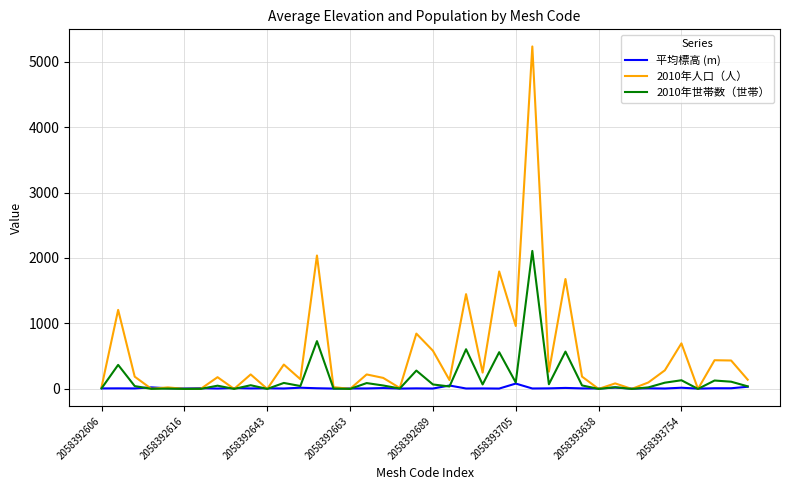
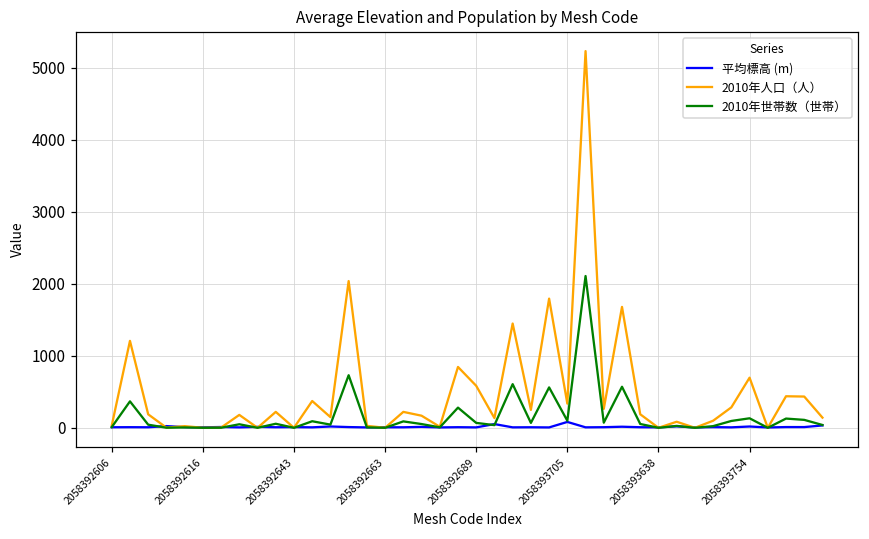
  {
    "平均標高 (m)": {
      "2058392689": 0,
      "2058393754": 0
    },
    "2010年人口（人）": {
      "2058392689": 600,
-     "2058393705": 1000,
+     "2058393705": 300,
      "2058393754": 700
    },
    "2010年世帯数（世帯）": {
      "2058392689": 100,
      "2058393754": 100
    }
  }
